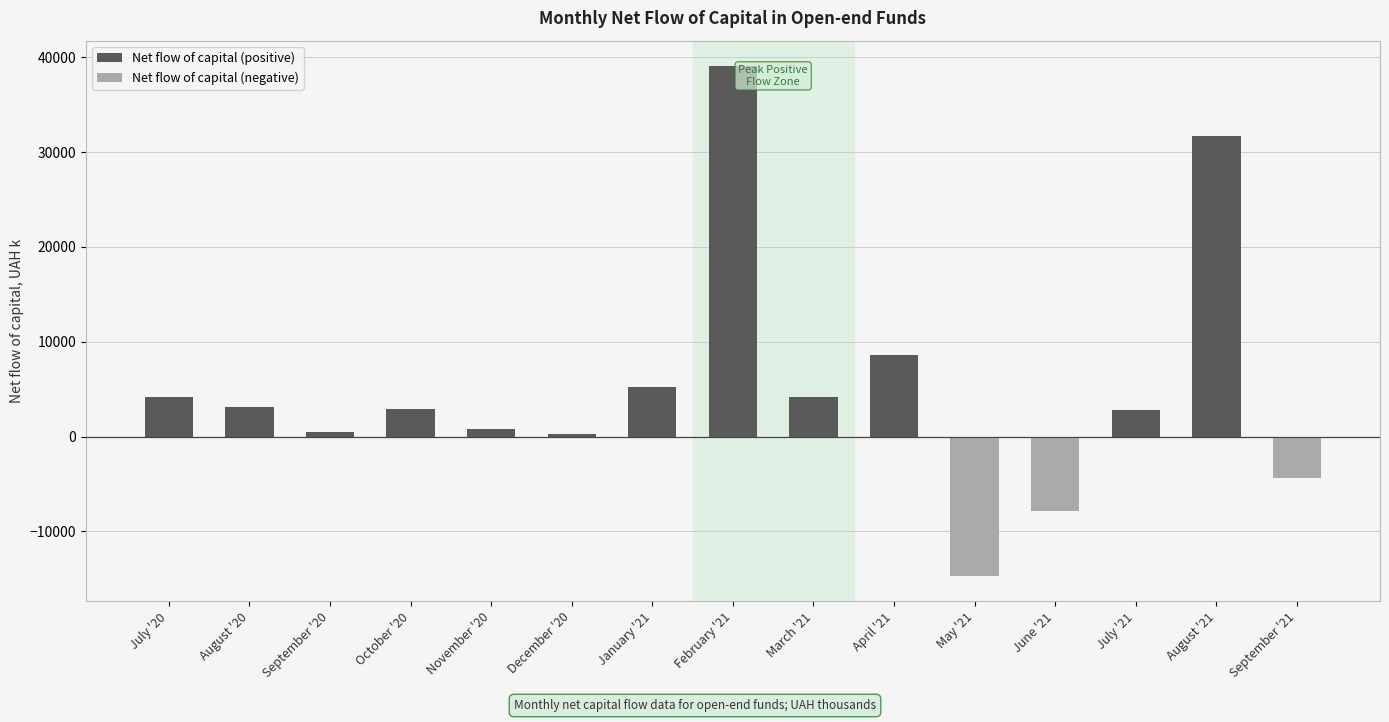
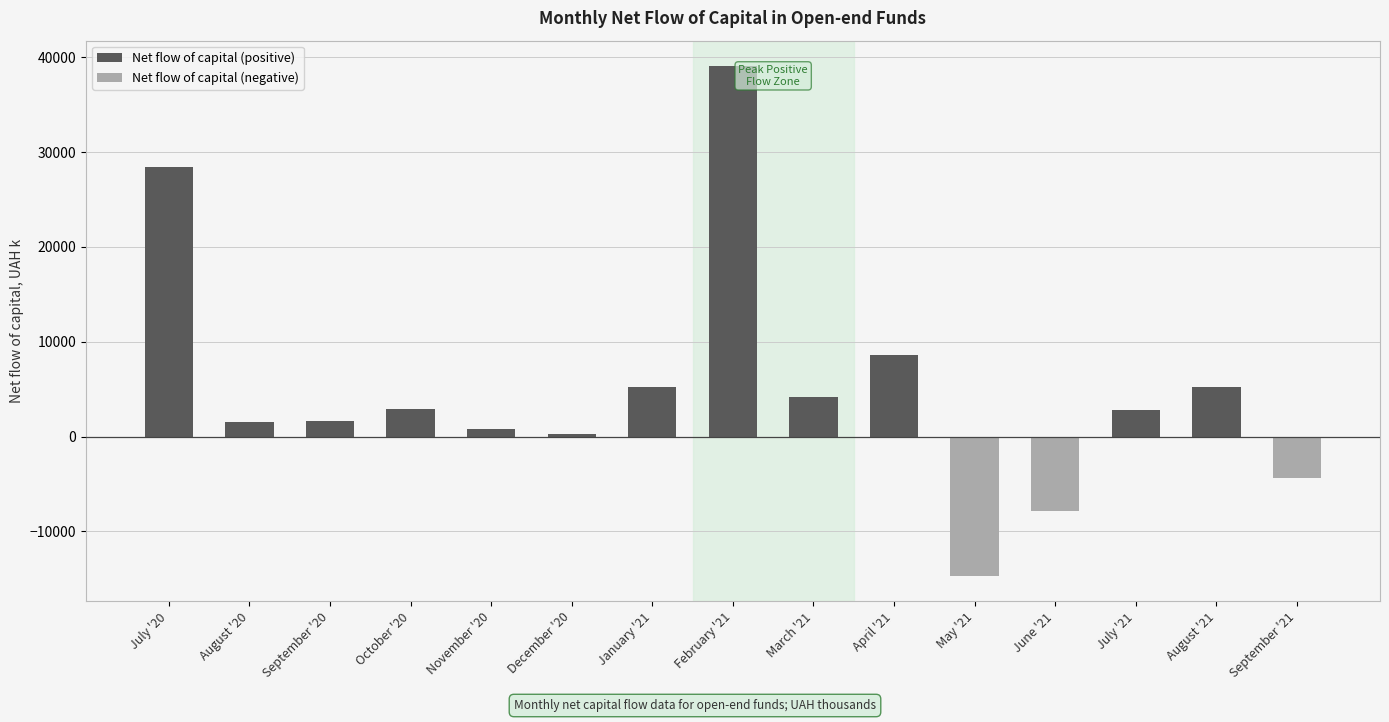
  {
    "Net flow of capital (positive)": {
-     "July '20": 4000,
-     "August '20": 3000,
-     "September '20": 0,
+     "July '20": 28000,
+     "August '20": 2000,
+     "September '20": 2000,
      "October '20": 3000,
      "November '20": 1000,
      "January '21": 5000,
      "February '21": 39000,
      "March '21": 4000,
      "April '21": 9000,
      "July '21": 3000,
-     "August '21": 32000
+     "August '21": 5000
    },
    "Net flow of capital (negative)": {
      "May '21": -15000,
      "June '21": -8000,
      "September '21": -4000
    }
  }
